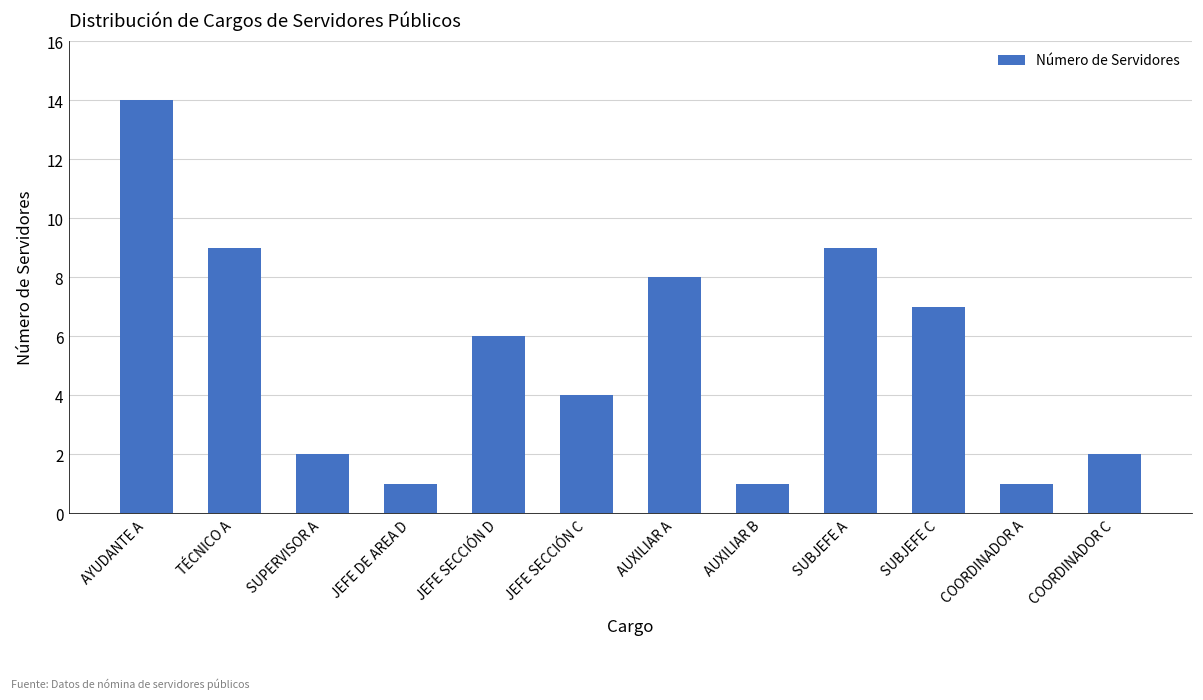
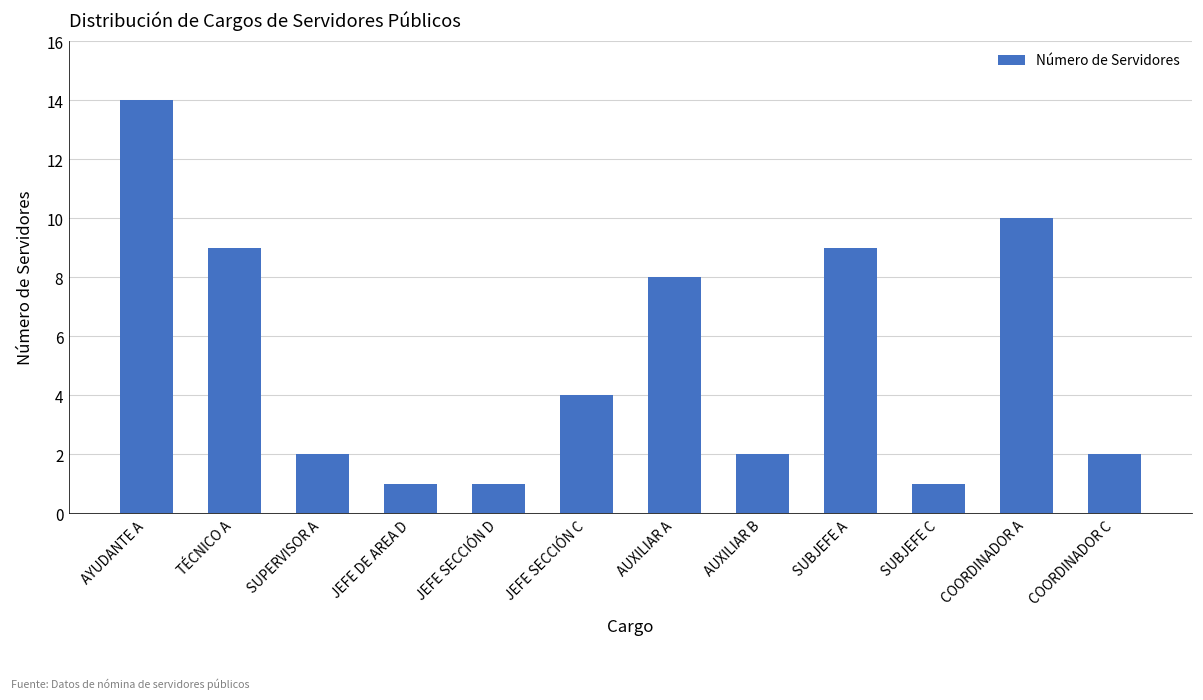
  {
    "AYUDANTE A": 14,
    "TÉCNICO A": 9,
    "SUPERVISOR A": 2,
    "JEFE DE AREA D": 1,
-   "JEFE SECCIÓN D": 6,
+   "JEFE SECCIÓN D": 1,
    "JEFE SECCIÓN C": 4,
    "AUXILIAR A": 8,
-   "AUXILIAR B": 1,
+   "AUXILIAR B": 2,
    "SUBJEFE A": 9,
-   "SUBJEFE C": 7,
-   "COORDINADOR A": 1,
+   "SUBJEFE C": 1,
+   "COORDINADOR A": 10,
    "COORDINADOR C": 2
  }
